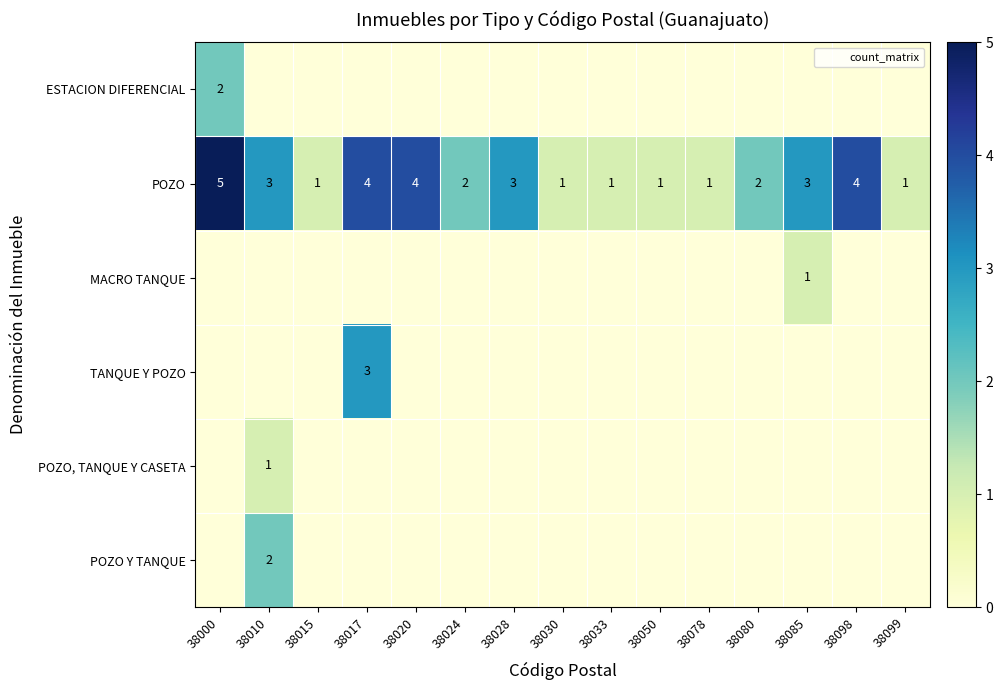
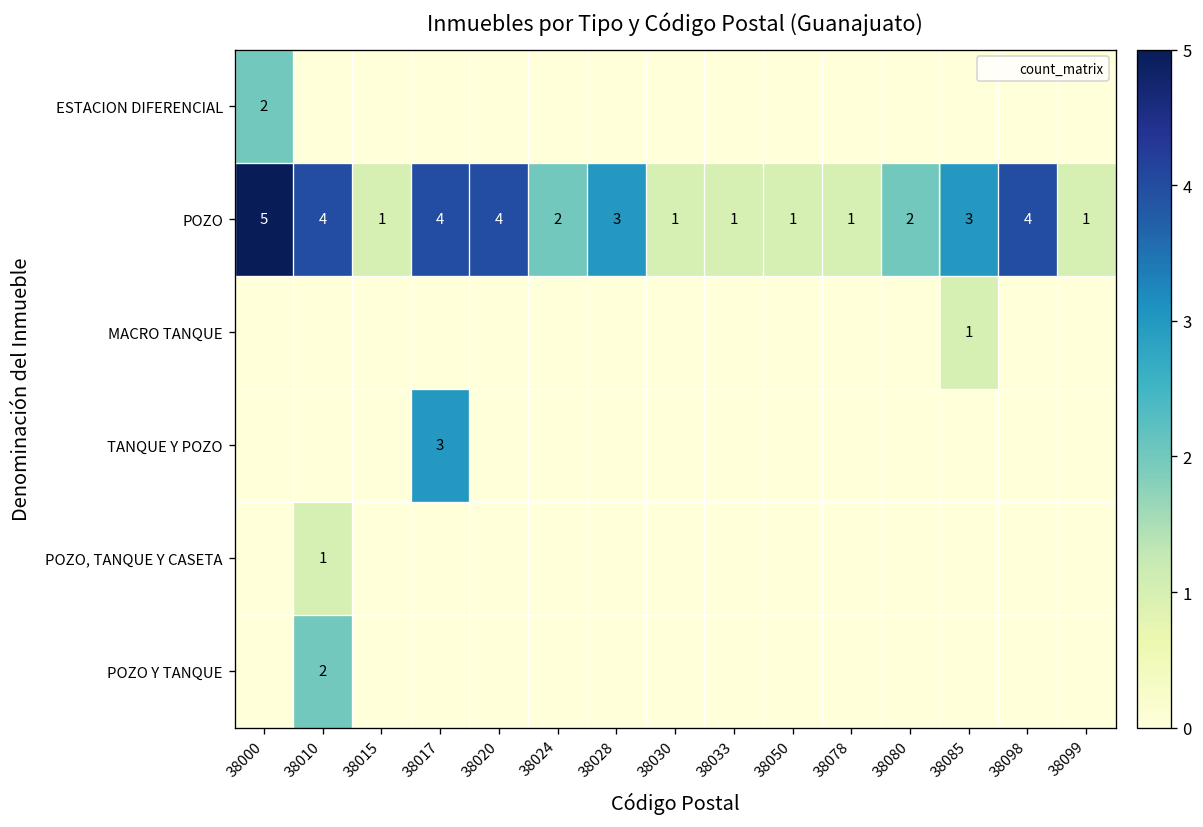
  {
    "ESTACION DIFERENCIAL": {
      "38000": 2
    },
    "POZO": {
      "38000": 5,
-     "38010": 3,
+     "38010": 4,
      "38015": 1,
      "38017": 4,
      "38020": 4,
      "38024": 2,
      "38028": 3,
      "38030": 1,
      "38033": 1,
      "38050": 1,
      "38078": 1,
      "38080": 2,
      "38085": 3,
      "38098": 4,
      "38099": 1
    },
    "MACRO TANQUE": {
      "38085": 1
    },
    "TANQUE Y POZO": {
      "38017": 3
    },
    "POZO, TANQUE Y CASETA": {
      "38010": 1
    },
    "POZO Y TANQUE": {
      "38010": 2
    }
  }
